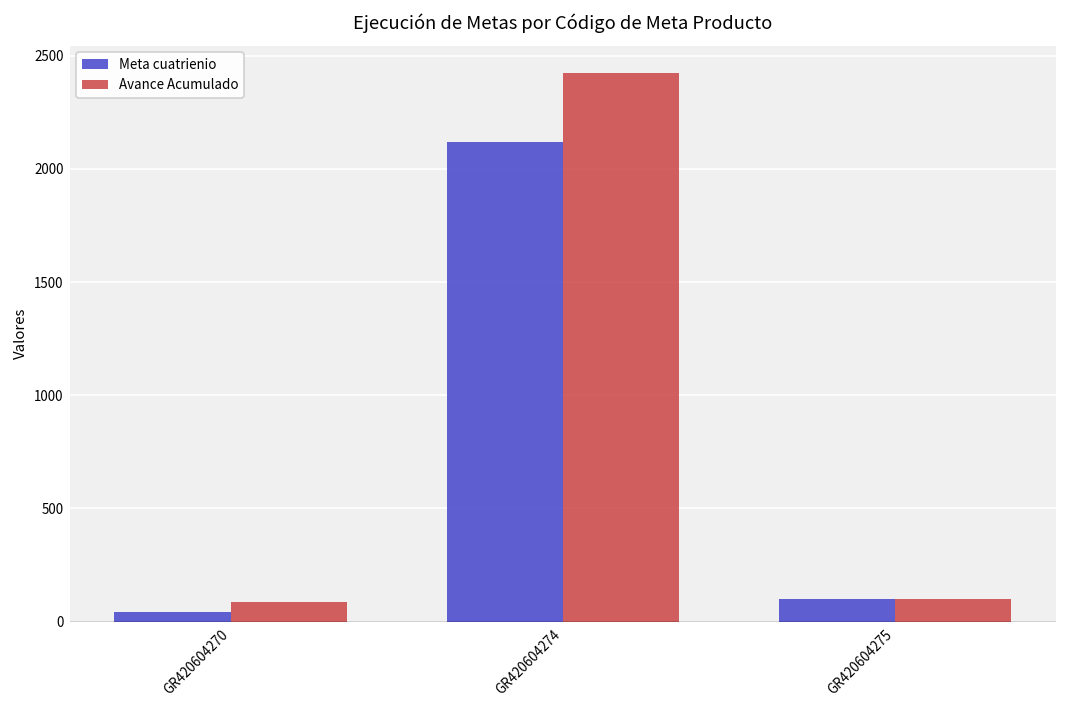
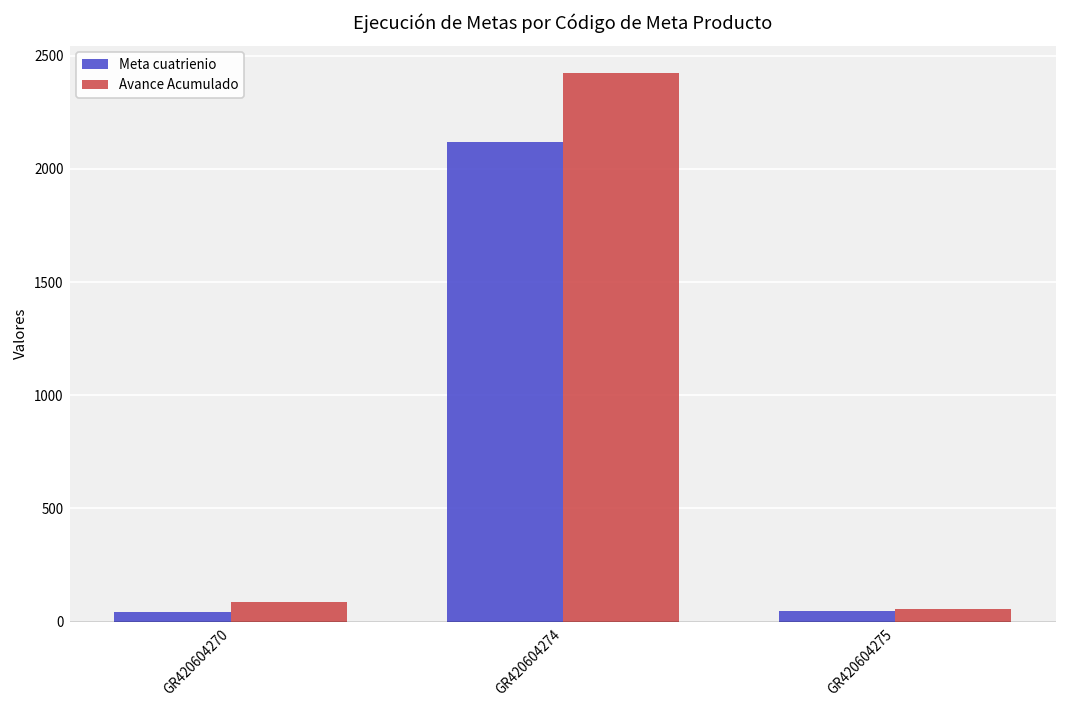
  {
    "Meta cuatrienio": {
      "GR420604270": 40,
      "GR420604274": 2120,
-     "GR420604275": 100
+     "GR420604275": 50
    },
    "Avance Acumulado": {
      "GR420604270": 90,
      "GR420604274": 2420,
-     "GR420604275": 100
+     "GR420604275": 60
    }
  }
